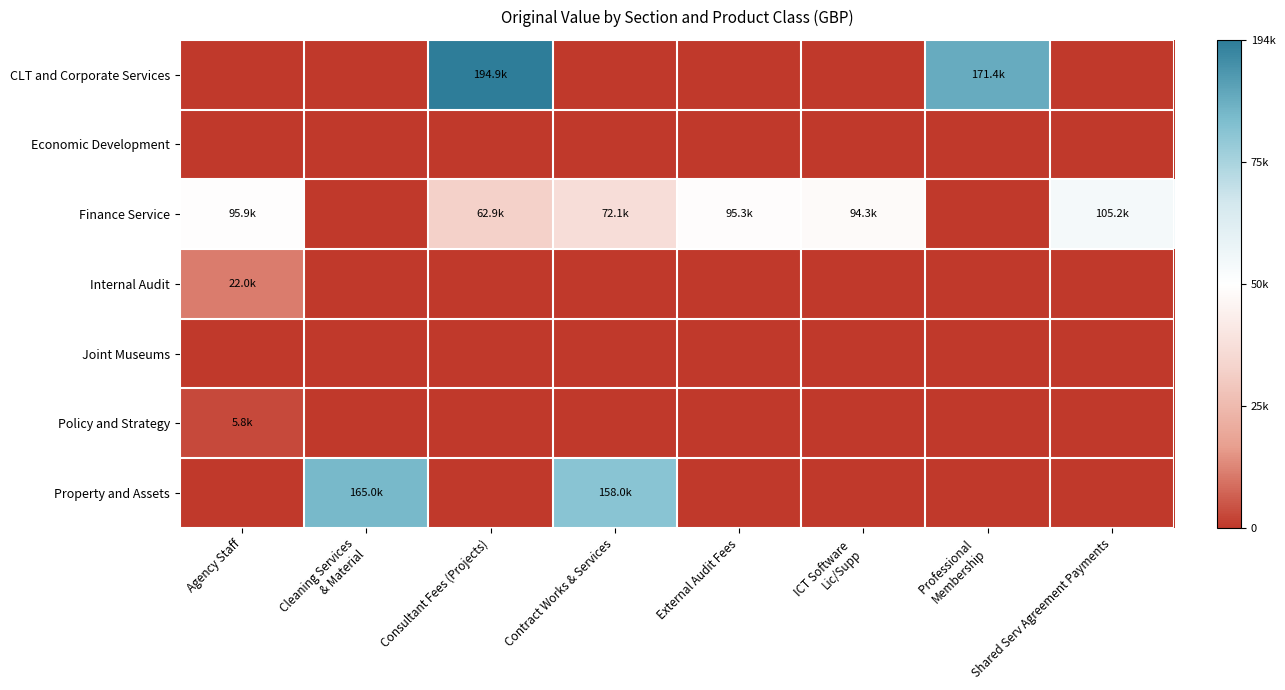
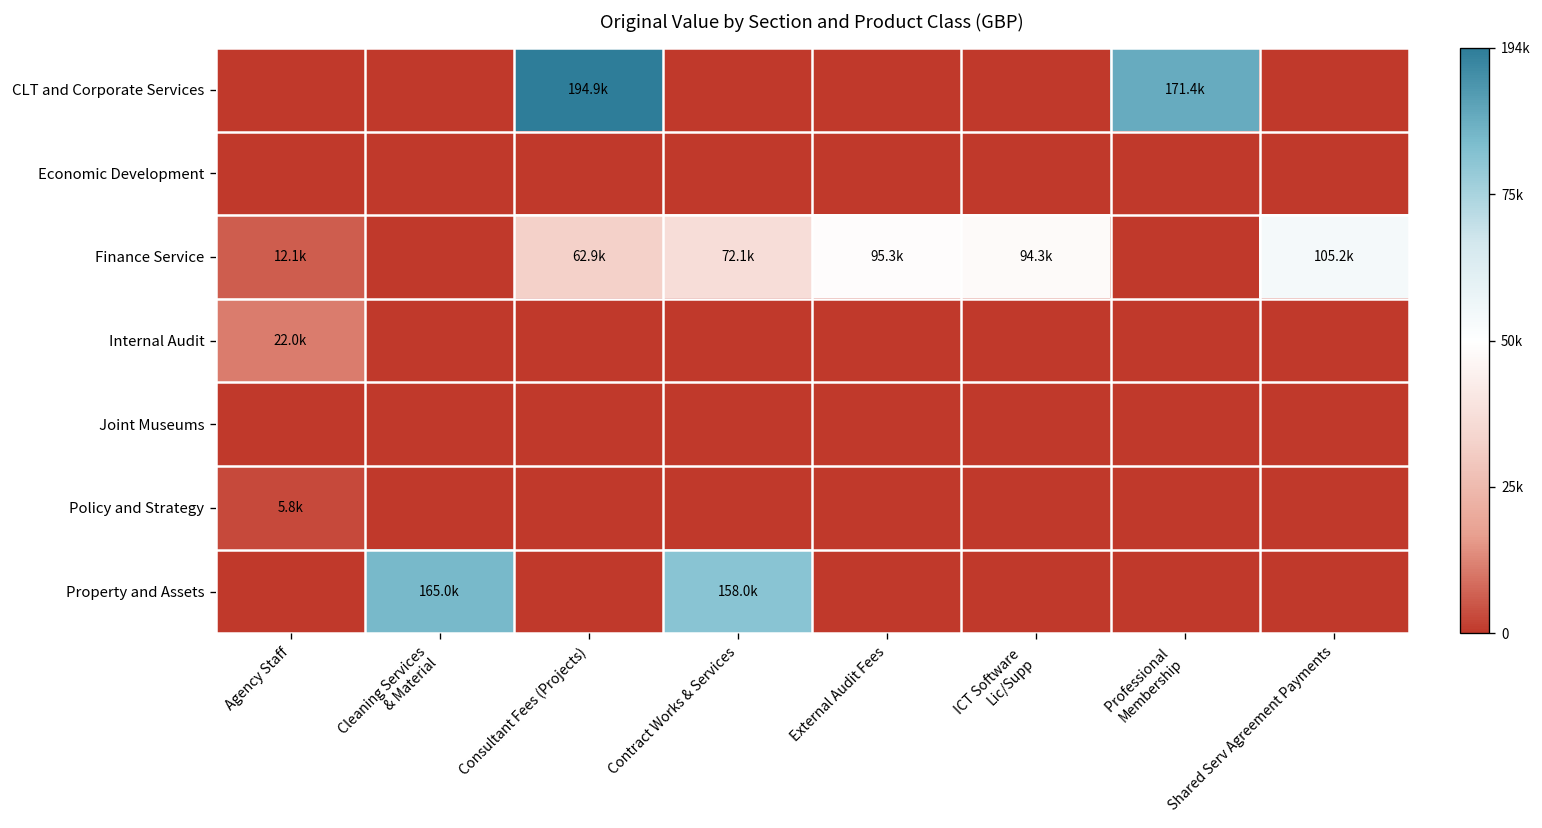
  {
    "CLT and Corporate Services": {
      "Consultant Fees (Projects)": "194.9k",
      "Professional Membership": "171.4k"
    },
    "Finance Service": {
-     "Agency Staff": "95.9k",
+     "Agency Staff": "12.1k",
      "Consultant Fees (Projects)": "62.9k",
      "Contract Works & Services": "72.1k",
      "External Audit Fees": "95.3k",
      "ICT Software Lic/Supp": "94.3k",
      "Shared Serv Agreement Payments": "105.2k"
    },
    "Internal Audit": {
      "Agency Staff": "22.0k"
    },
    "Policy and Strategy": {
      "Agency Staff": "5.8k"
    },
    "Property and Assets": {
      "Cleaning Services & Material": "165.0k",
      "Contract Works & Services": "158.0k"
    }
  }
